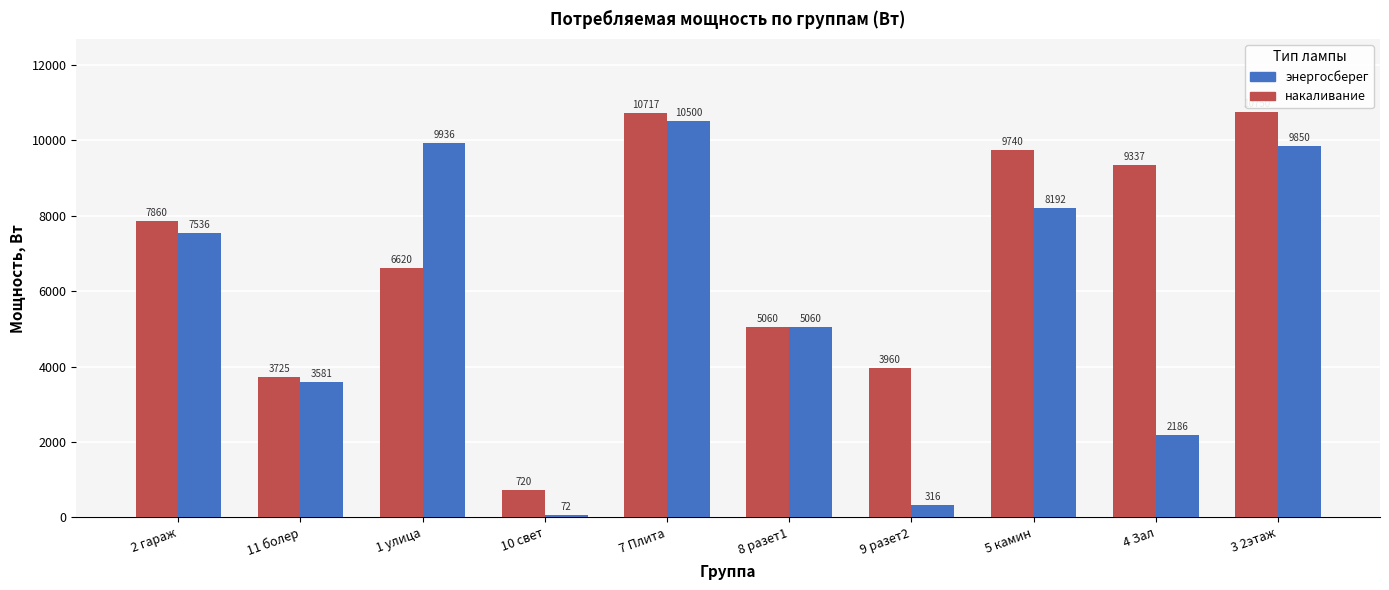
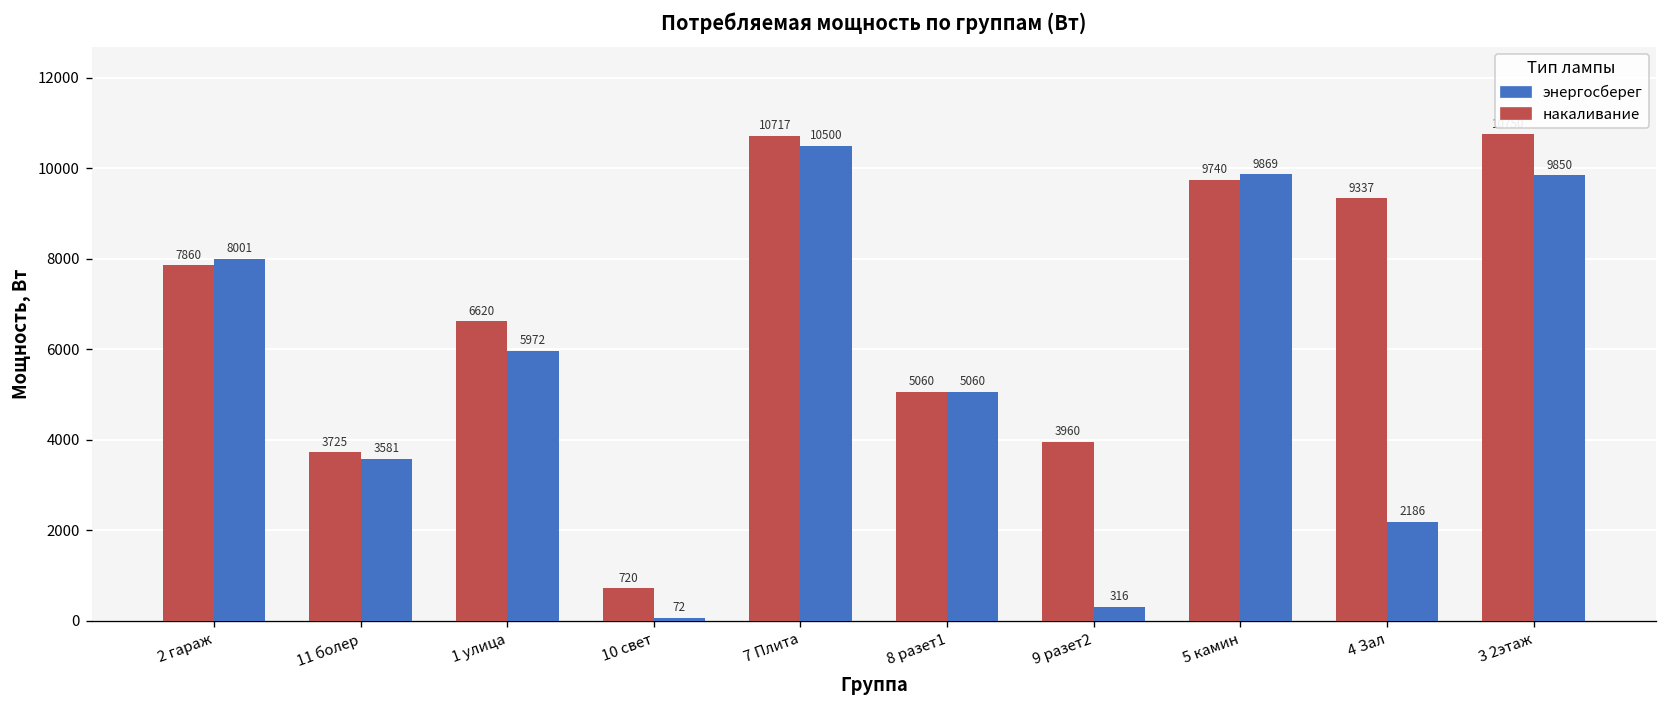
  {
    "накаливание": {
      "2 гараж": 7860,
      "11 болер": 3725,
      "1 улица": 6620,
      "10 свет": 720,
      "7 Плита": 10717,
      "8 разет1": 5060,
      "9 разет2": 3960,
      "5 камин": 9740,
      "4 Зал": 9337
    },
    "энергосберег": {
-     "2 гараж": 7536,
+     "2 гараж": 8001,
      "11 болер": 3581,
-     "1 улица": 9936,
+     "1 улица": 5972,
      "10 свет": 72,
      "7 Плита": 10500,
      "8 разет1": 5060,
      "9 разет2": 316,
-     "5 камин": 8192,
+     "5 камин": 9869,
      "4 Зал": 2186,
      "3 2этаж": 9850
    }
  }
